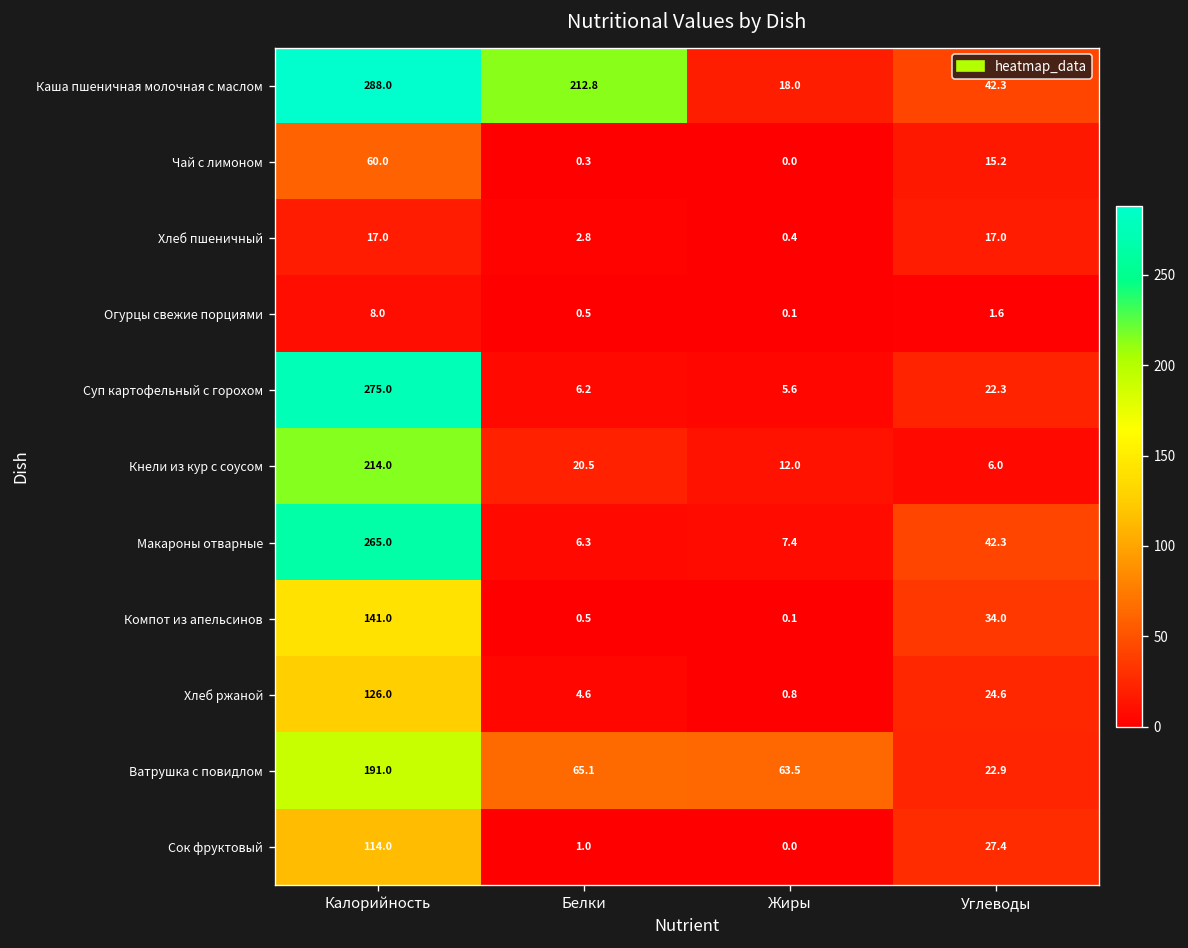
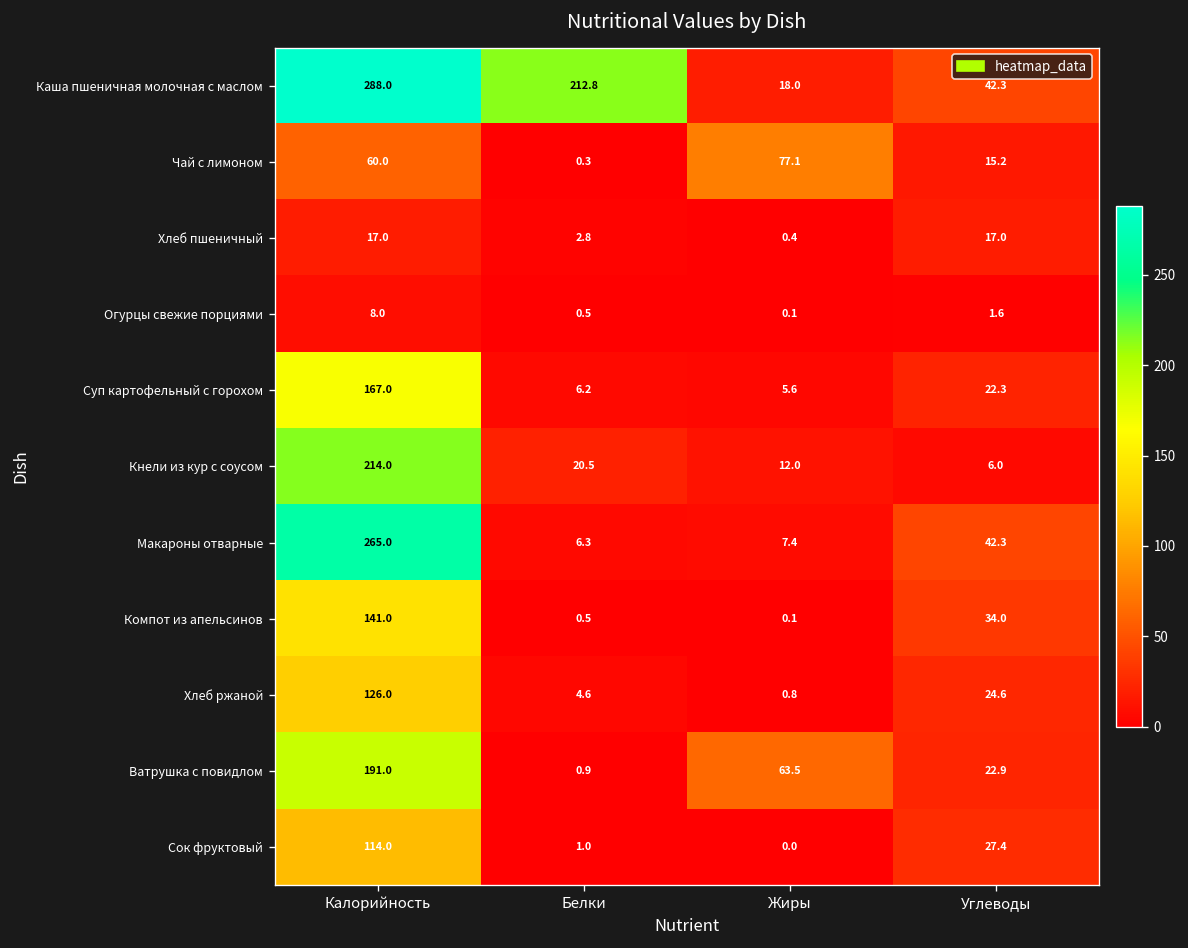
  {
    "Каша пшеничная молочная с маслом": {
      "Калорийность": 288.0,
      "Белки": 212.8,
      "Жиры": 18.0,
      "Углеводы": 42.3
    },
    "Чай с лимоном": {
      "Калорийность": 60.0,
      "Белки": 0.3,
-     "Жиры": 0.0,
+     "Жиры": 77.1,
      "Углеводы": 15.2
    },
    "Хлеб пшеничный": {
      "Калорийность": 17.0,
      "Белки": 2.8,
      "Жиры": 0.4,
      "Углеводы": 17.0
    },
    "Огурцы свежие порциями": {
      "Калорийность": 8.0,
      "Белки": 0.5,
      "Жиры": 0.1,
      "Углеводы": 1.6
    },
    "Суп картофельный с горохом": {
-     "Калорийность": 275.0,
+     "Калорийность": 167.0,
      "Белки": 6.2,
      "Жиры": 5.6,
      "Углеводы": 22.3
    },
    "Кнели из кур с соусом": {
      "Калорийность": 214.0,
      "Белки": 20.5,
      "Жиры": 12.0,
      "Углеводы": 6.0
    },
    "Макароны отварные": {
      "Калорийность": 265.0,
      "Белки": 6.3,
      "Жиры": 7.4,
      "Углеводы": 42.3
    },
    "Компот из апельсинов": {
      "Калорийность": 141.0,
      "Белки": 0.5,
      "Жиры": 0.1,
      "Углеводы": 34.0
    },
    "Хлеб ржаной": {
      "Калорийность": 126.0,
      "Белки": 4.6,
      "Жиры": 0.8,
      "Углеводы": 24.6
    },
    "Ватрушка с повидлом": {
      "Калорийность": 191.0,
-     "Белки": 65.1,
+     "Белки": 0.9,
      "Жиры": 63.5,
      "Углеводы": 22.9
    },
    "Сок фруктовый": {
      "Калорийность": 114.0,
      "Белки": 1.0,
      "Жиры": 0.0,
      "Углеводы": 27.4
    }
  }
